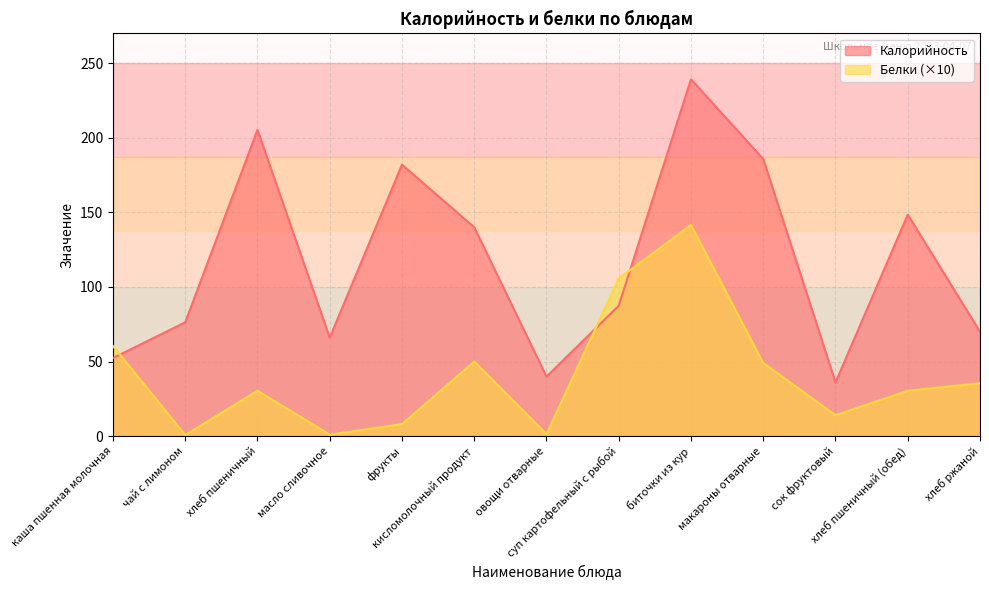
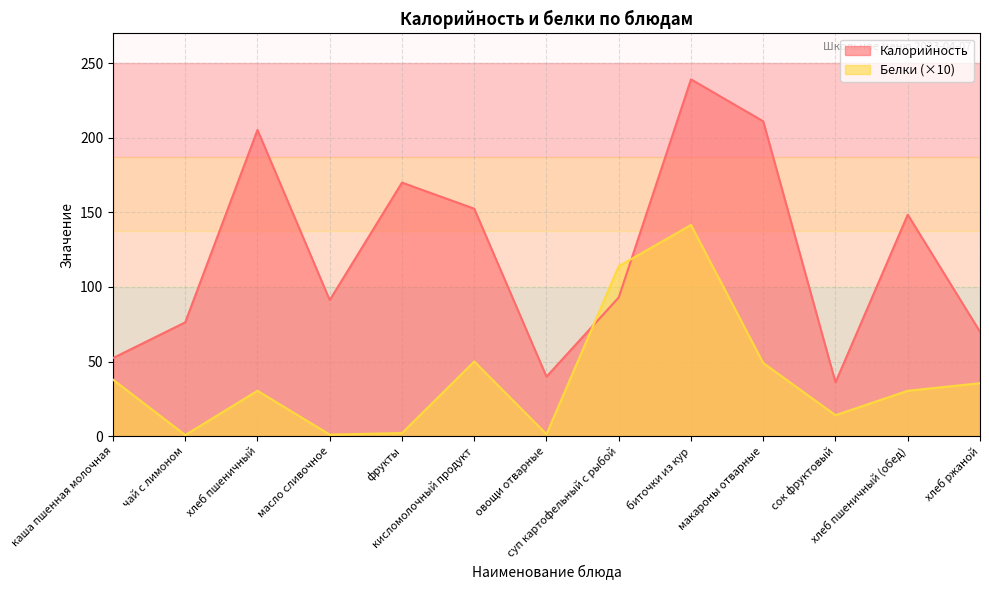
  {
    "Калорийность": {
      "каша пшенная молочная": 52,
      "чай с лимоном": 76,
      "хлеб пшеничный": 205,
-     "масло сливочное": 66,
-     "фрукты": 182,
-     "кисломолочный продукт": 140,
+     "масло сливочное": 91,
+     "фрукты": 170,
+     "кисломолочный продукт": 153,
      "овощи отварные": 40,
-     "суп картофельный с рыбой": 87,
+     "суп картофельный с рыбой": 93,
      "биточки из кур": 239,
-     "макароны отварные": 186,
+     "макароны отварные": 211,
      "сок фруктовый": 36,
      "хлеб пшеничный (обед)": 149,
      "хлеб ржаной": 70
    },
    "Белки (×10)": {
-     "каша пшенная молочная": 60,
+     "каша пшенная молочная": 38,
      "чай с лимоном": 1,
      "хлеб пшеничный": 30,
      "масло сливочное": 1,
-     "фрукты": 8,
+     "фрукты": 2,
      "кисломолочный продукт": 50,
      "овощи отварные": 1,
-     "суп картофельный с рыбой": 106,
+     "суп картофельный с рыбой": 114,
      "биточки из кур": 142,
      "макароны отварные": 49,
      "сок фруктовый": 14,
      "хлеб пшеничный (обед)": 30,
      "хлеб ржаной": 35
    }
  }
